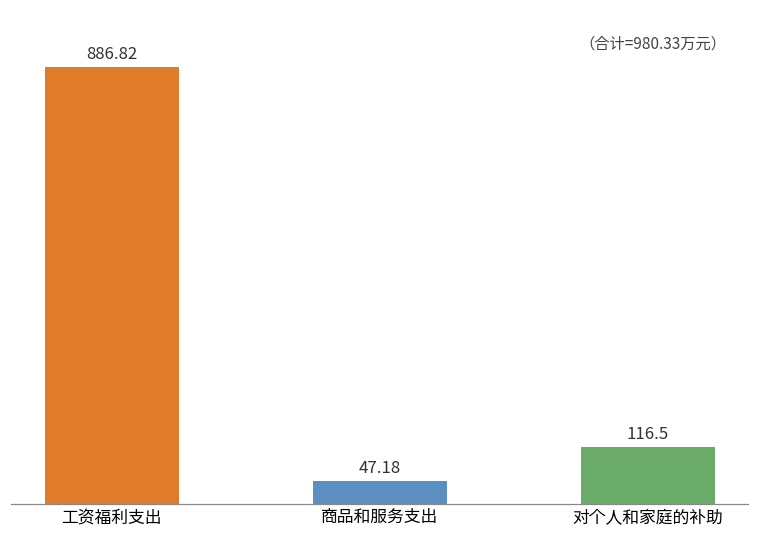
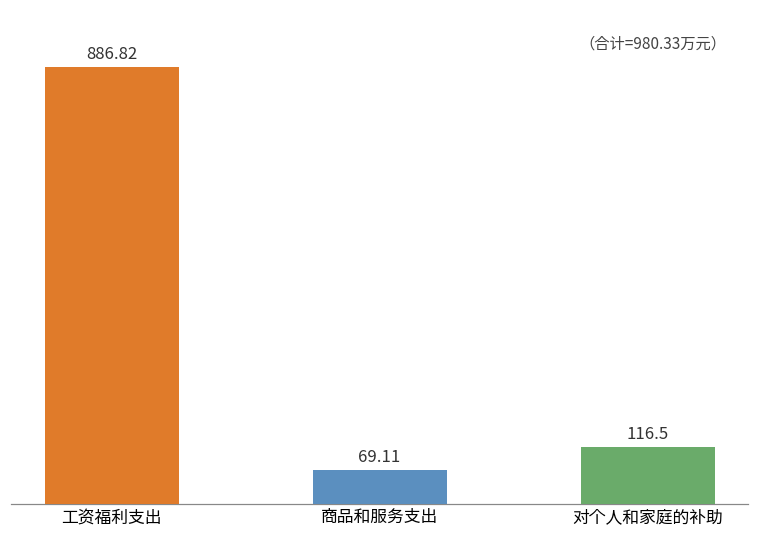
  {
    "工资福利支出": 886.82,
-   "商品和服务支出": 47.18,
+   "商品和服务支出": 69.11,
    "对个人和家庭的补助": 116.5
  }
